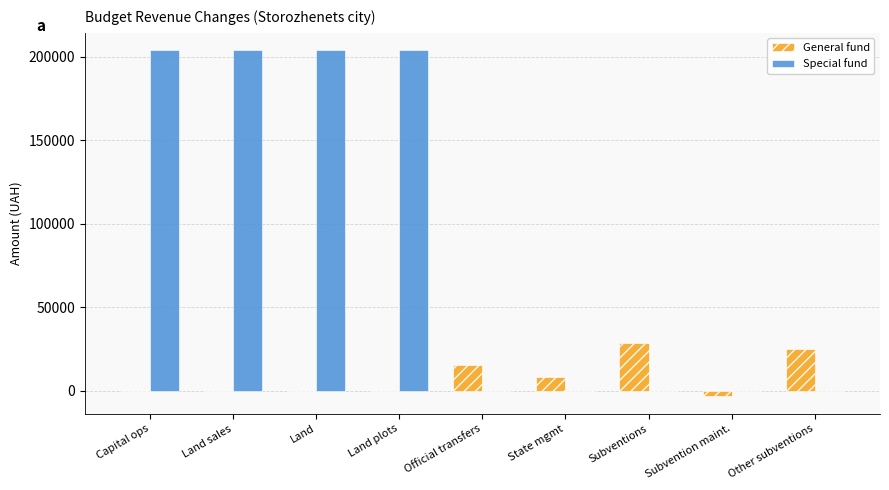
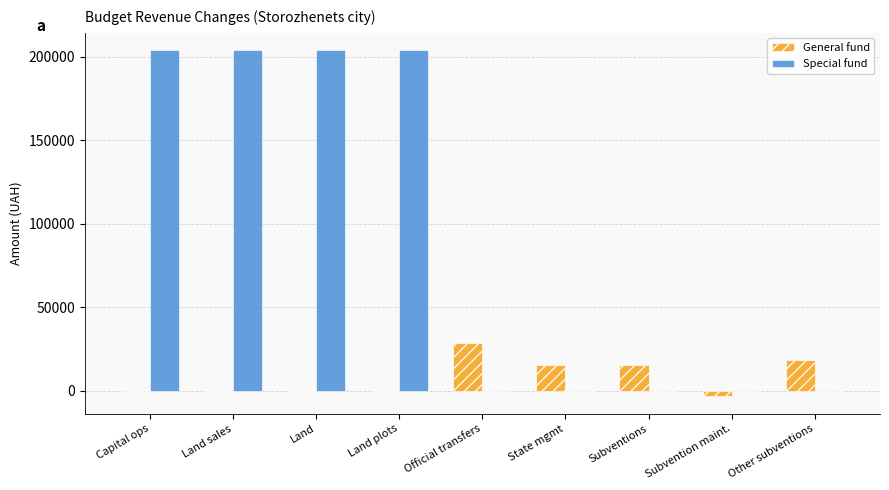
  {
    "General fund": {
      "Capital ops": 0,
      "Land sales": 0,
      "Land": 0,
      "Land plots": 0,
-     "Official transfers": 15000,
-     "State mgmt": 8000,
-     "Subventions": 29000,
+     "Official transfers": 29000,
+     "State mgmt": 15000,
+     "Subventions": 15000,
      "Subvention maint.": -3000,
-     "Other subventions": 25000
+     "Other subventions": 19000
    },
    "Special fund": {
      "Capital ops": 204000,
      "Land sales": 204000,
      "Land": 204000,
      "Land plots": 204000,
      "Official transfers": 0,
      "State mgmt": 0,
      "Subventions": 0,
      "Subvention maint.": 0,
      "Other subventions": 0
    }
  }
